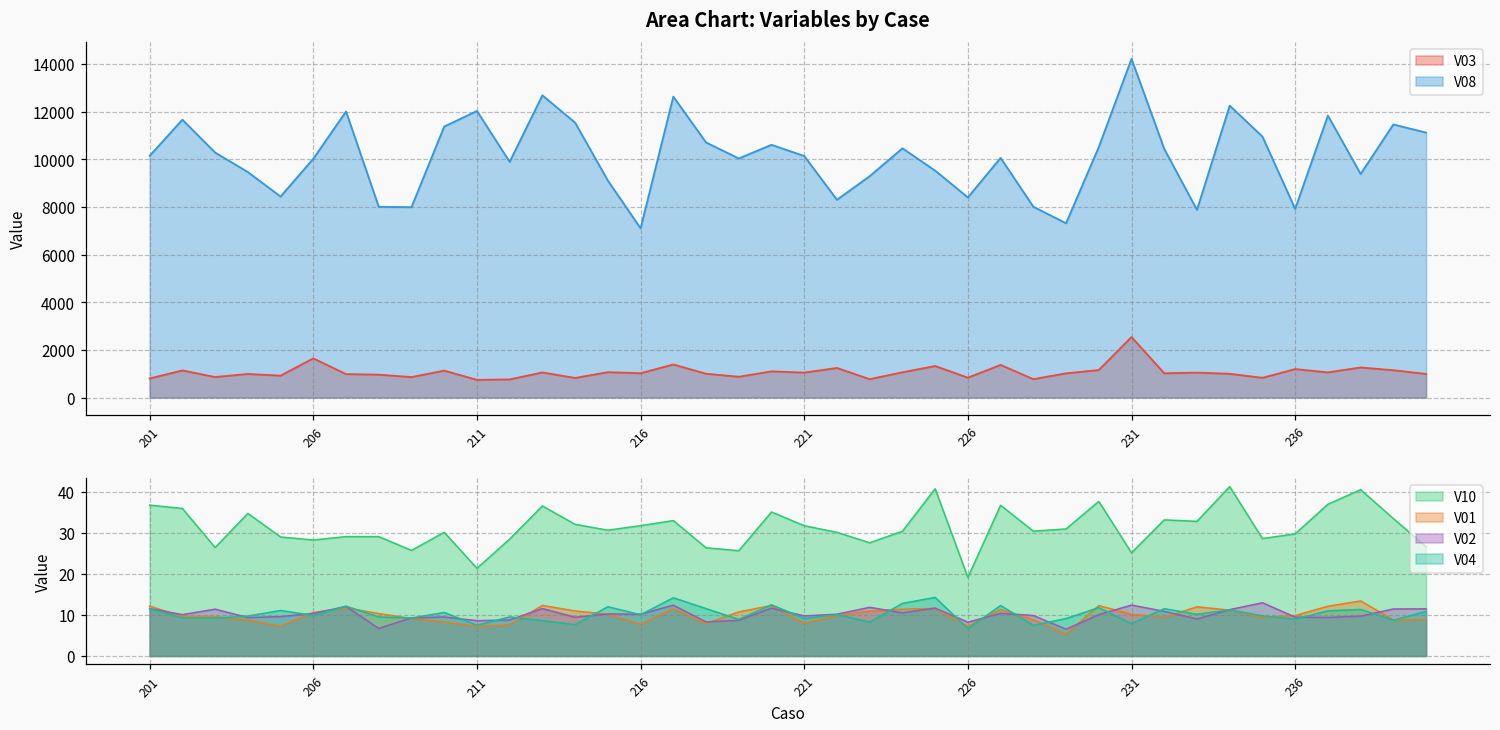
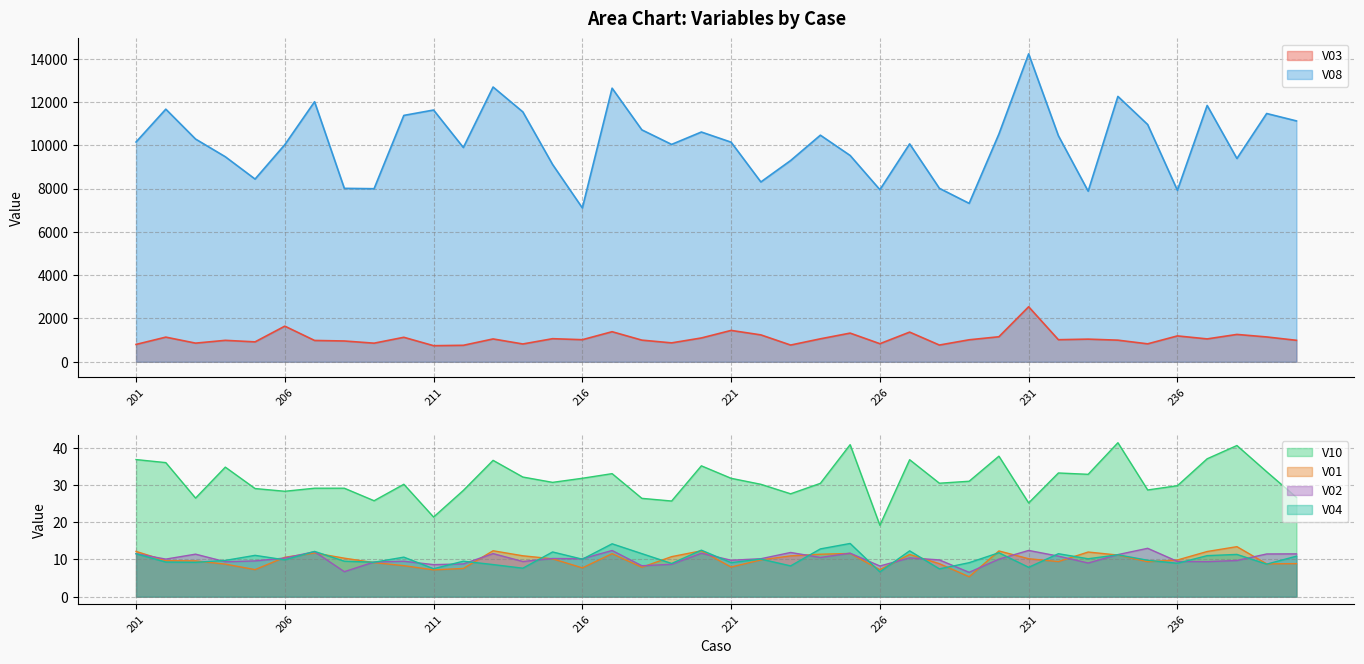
  {
    "Area Chart: Variables by Case": {
      "V03": {
        "201": 800,
        "206": 1600,
        "211": 700,
        "216": 1000,
-       "221": 1000,
+       "221": 1400,
        "226": 800,
        "231": 2500,
        "236": 1200
      },
      "V08": {
        "201": 10100,
        "206": 10000,
-       "211": 12000,
+       "211": 11600,
        "216": 7100,
        "221": 10100,
-       "226": 8400,
+       "226": 7900,
        "231": 14200,
        "236": 7900
      }
    }
  }
